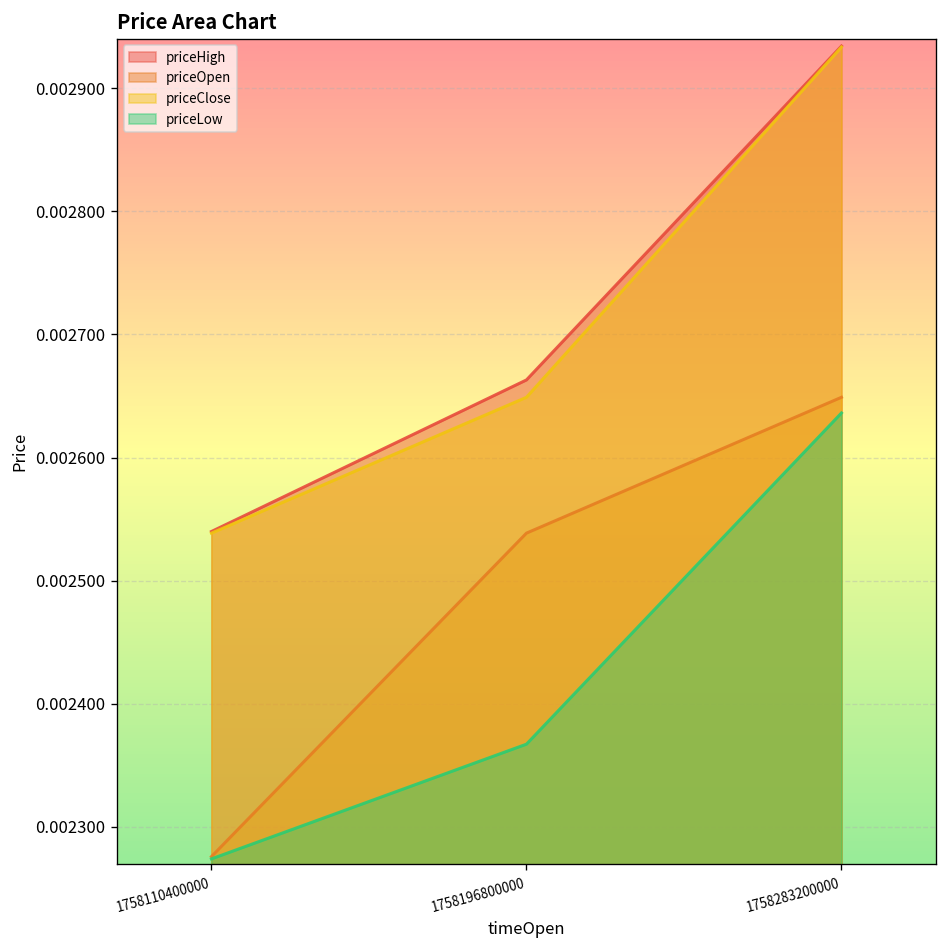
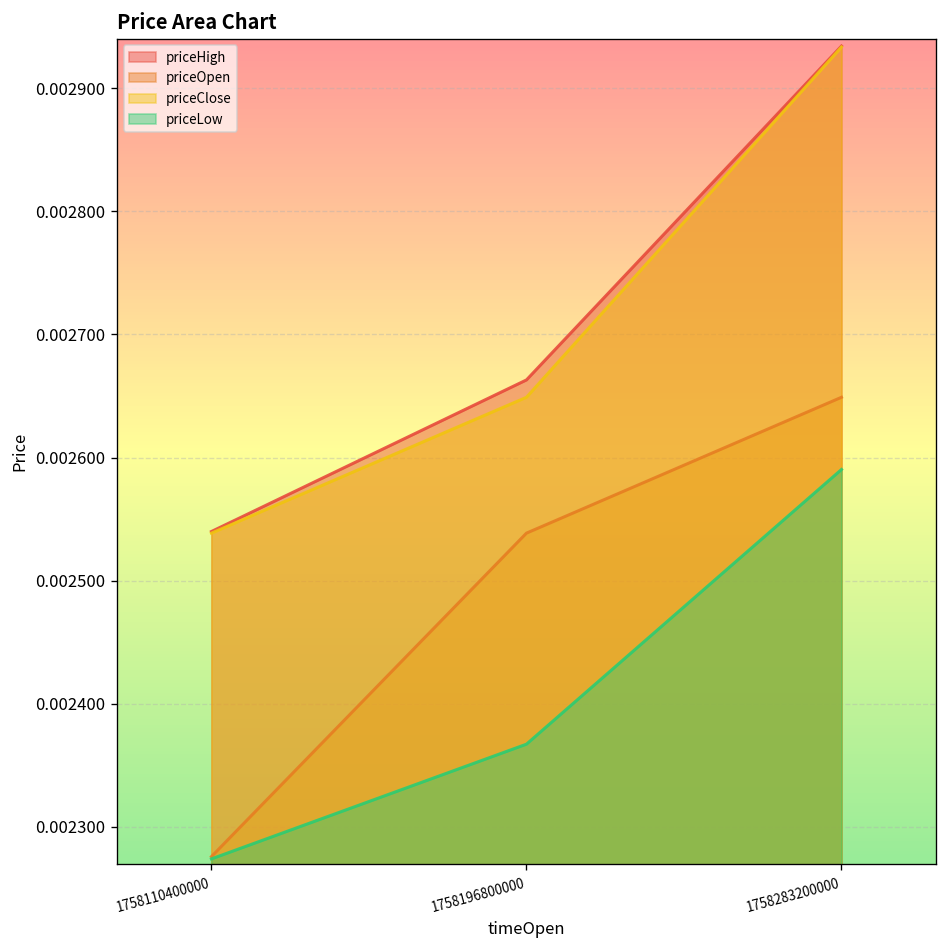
  {
    "priceLow": {
      "1758196800000": 0.002367,
-     "1758283200000": 0.002636
+     "1758283200000": 0.002590
    }
  }
